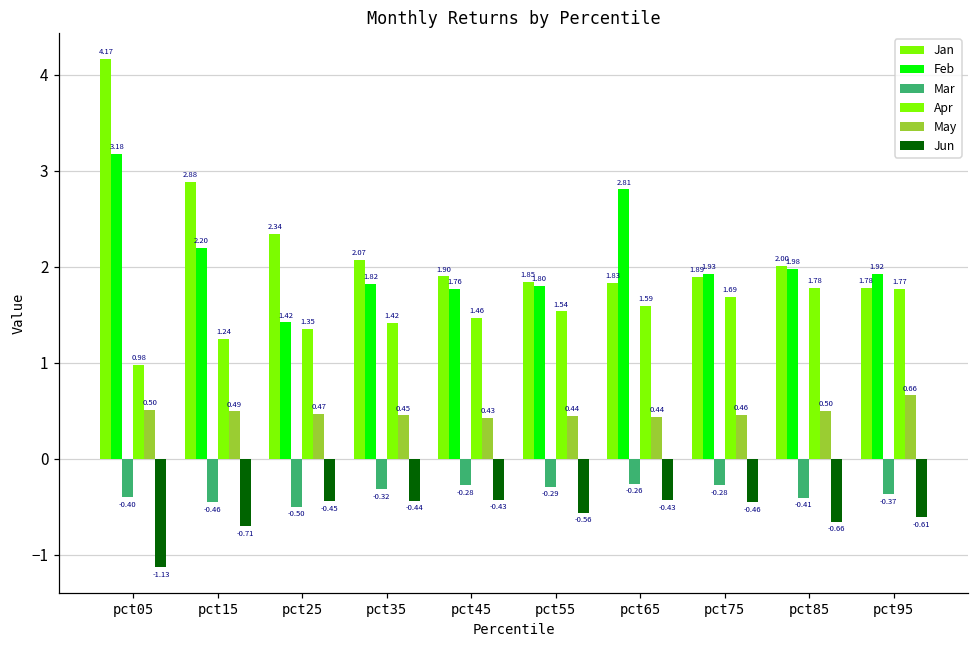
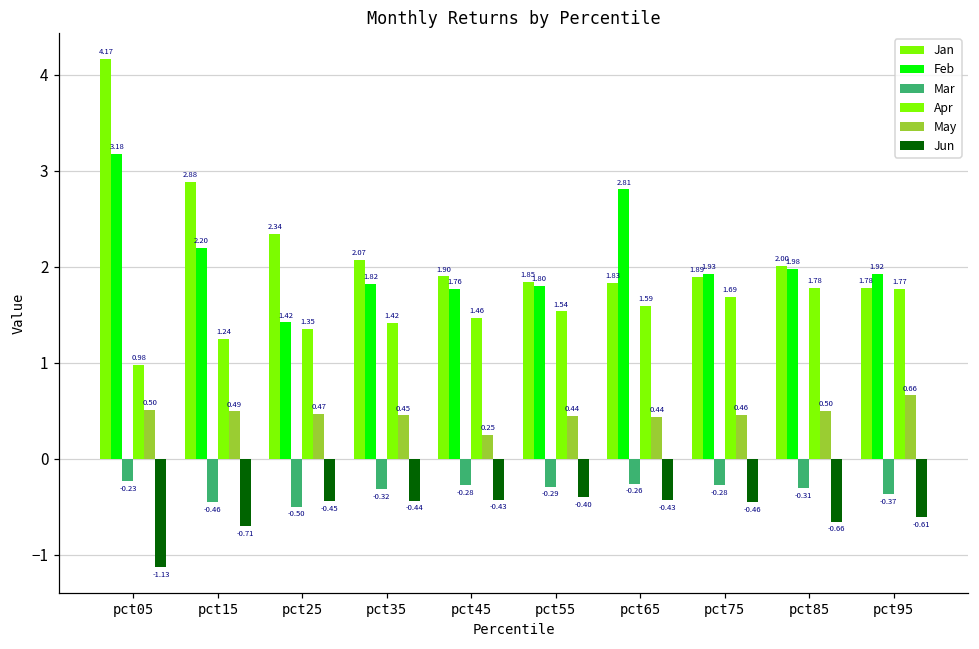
  {
    "Feb": {
      "pct05": 3.18,
      "pct15": 2.20,
      "pct25": 1.42,
      "pct35": 1.82,
      "pct45": 1.76,
      "pct55": 1.80,
      "pct65": 2.81,
      "pct95": 1.92
    },
    "Mar": {
-     "pct05": -0.40,
+     "pct05": -0.23,
      "pct15": -0.46,
      "pct25": -0.50,
      "pct35": -0.32,
      "pct45": -0.28,
      "pct55": -0.29,
      "pct65": -0.26,
      "pct75": -0.28,
-     "pct85": -0.41,
+     "pct85": -0.31,
      "pct95": -0.37
    },
    "May": {
      "pct05": 0.50,
      "pct15": 0.49,
      "pct25": 0.47,
      "pct35": 0.45,
-     "pct45": 0.43,
+     "pct45": 0.25,
      "pct55": 0.44,
      "pct65": 0.44,
      "pct75": 0.46,
      "pct85": 0.50,
      "pct95": 0.66
    },
    "Jun": {
      "pct05": -1.13,
      "pct15": -0.71,
      "pct25": -0.45,
      "pct35": -0.44,
      "pct45": -0.43,
-     "pct55": -0.56,
+     "pct55": -0.40,
      "pct65": -0.43,
      "pct75": -0.46,
      "pct85": -0.66,
      "pct95": -0.61
    }
  }
